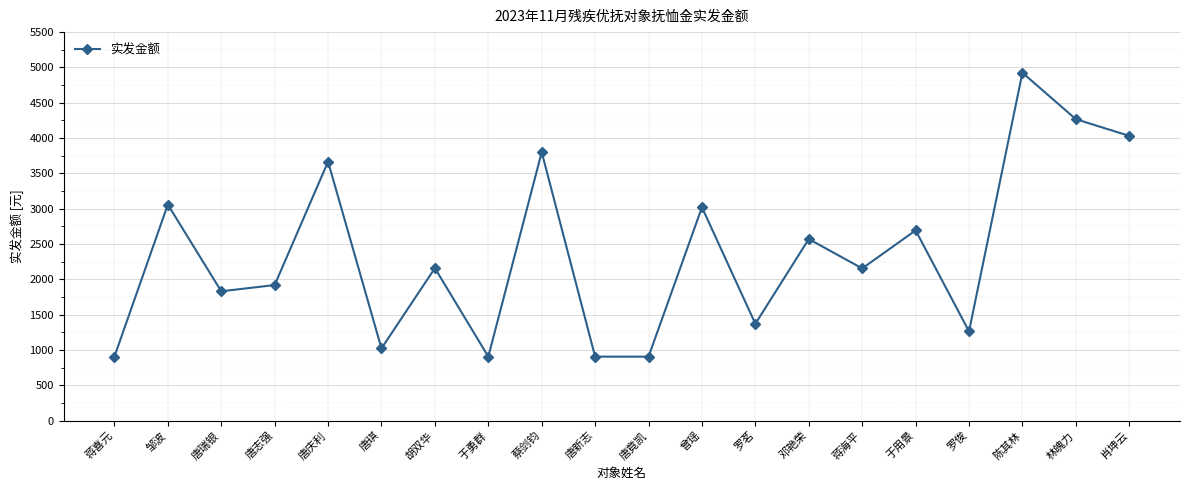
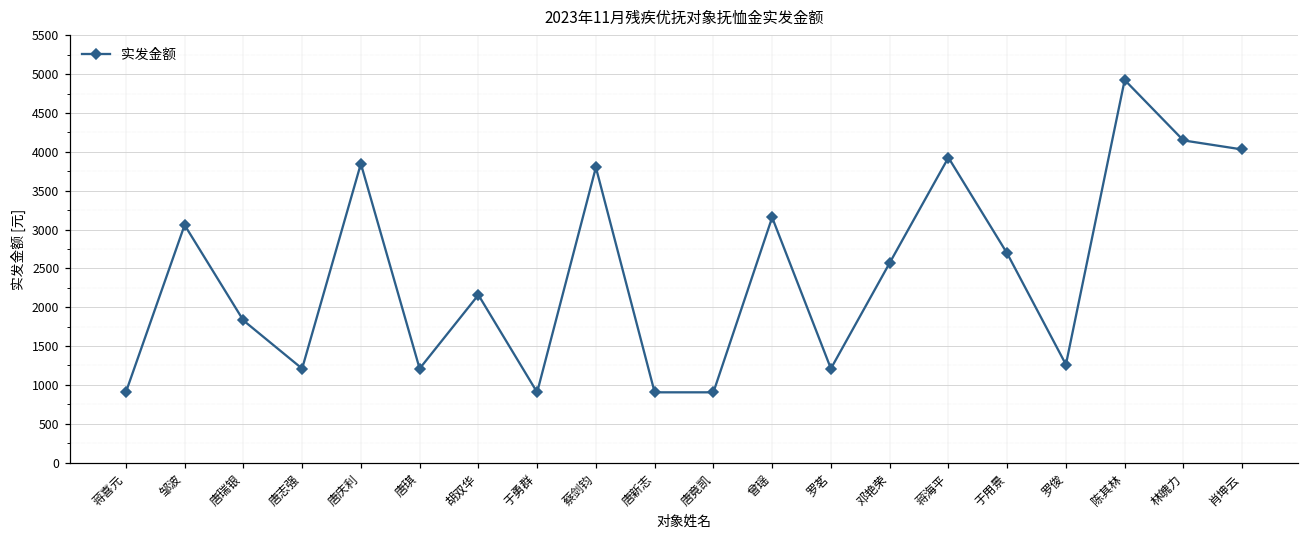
  {
    "蒋喜元": 900,
    "邹波": 3100,
    "唐瑞银": 1800,
-   "唐志强": 1900,
-   "唐庆利": 3700,
-   "唐琪": 1000,
+   "唐志强": 1200,
+   "唐庆利": 3800,
+   "唐琪": 1200,
    "胡双华": 2200,
    "于勇群": 900,
    "蔡剑钧": 3800,
    "唐新志": 900,
    "唐竟凯": 900,
-   "曾瑶": 3000,
-   "罗茗": 1400,
+   "曾瑶": 3200,
+   "罗茗": 1200,
    "邓艳荣": 2600,
-   "蒋海平": 2200,
+   "蒋海平": 3900,
    "于用景": 2700,
    "罗俊": 1300,
    "陈其林": 4900,
-   "林魄力": 4300,
+   "林魄力": 4100,
    "肖坤云": 4000
  }
